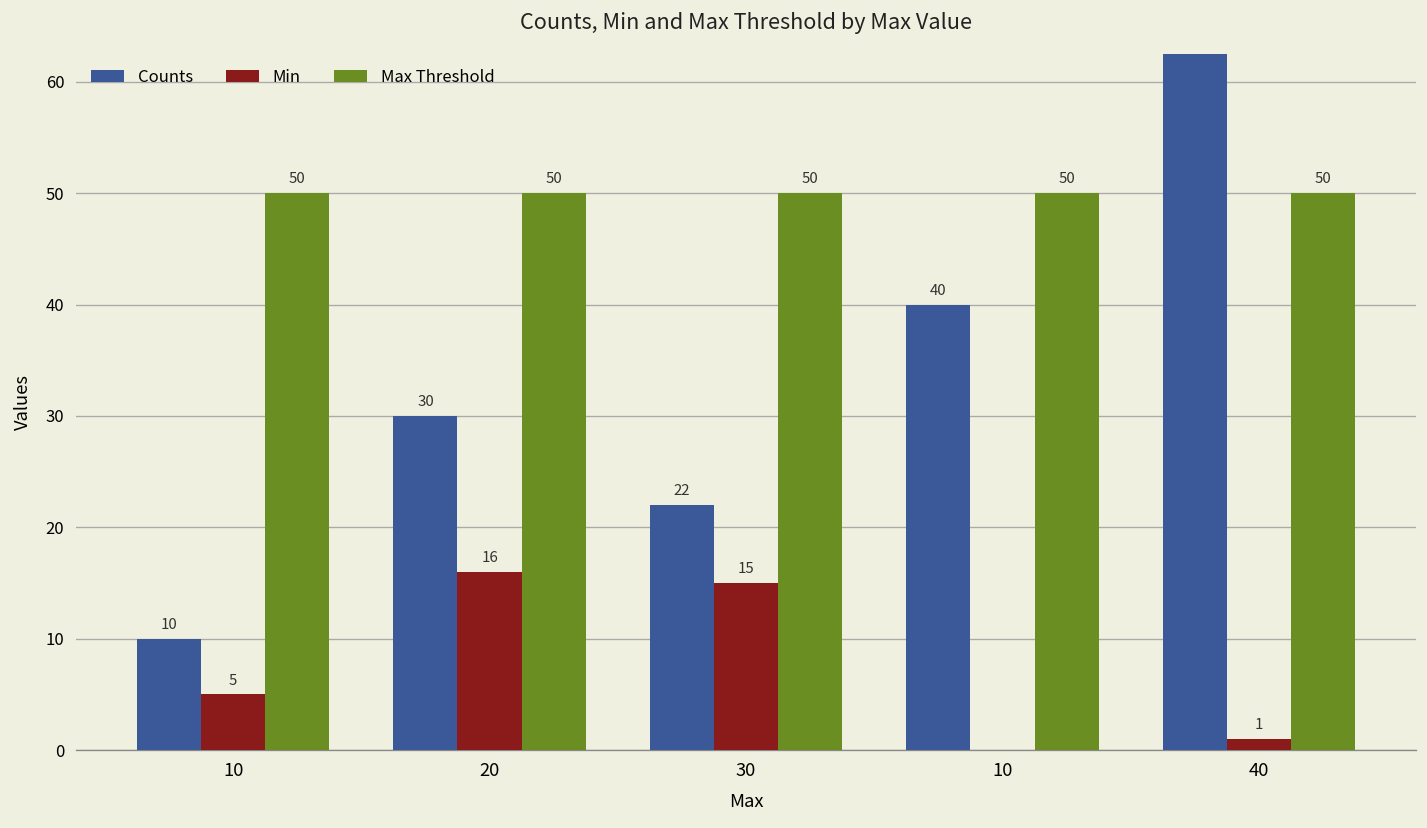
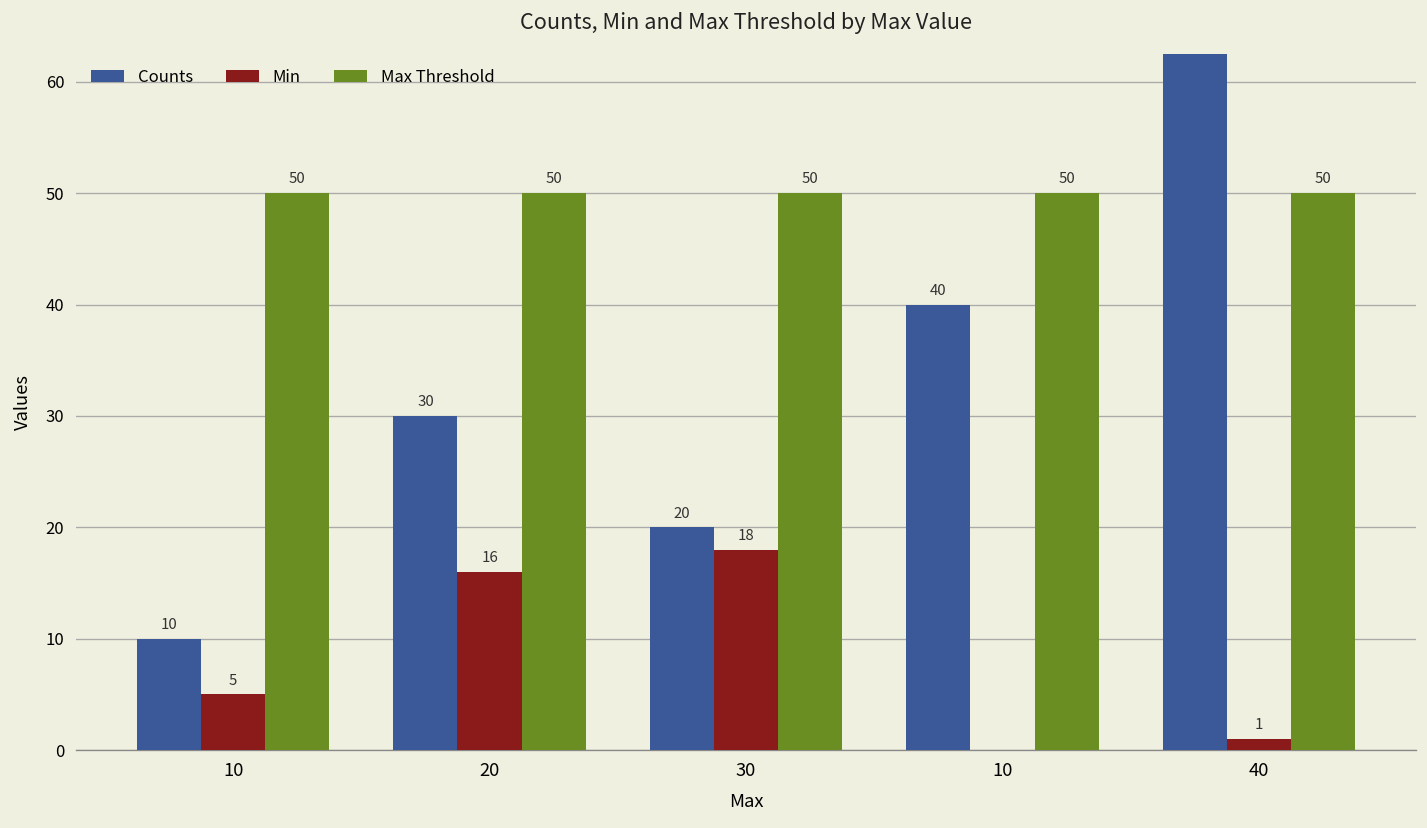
  {
    "Counts": {
      "20": 30,
-     "30": 22
+     "30": 20
    },
    "Min": {
      "20": 16,
-     "30": 15,
+     "30": 18,
      "40": 1
    },
    "Max Threshold": {
      "20": 50,
      "30": 50,
      "40": 50
    }
  }
